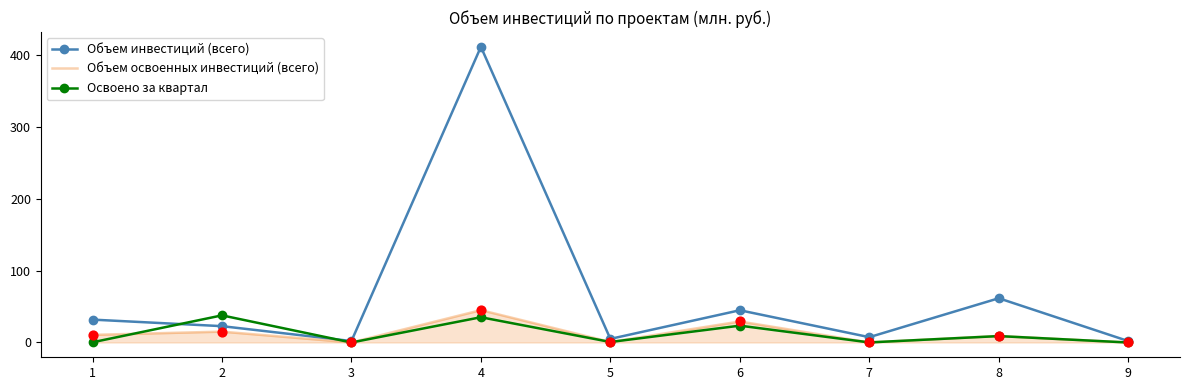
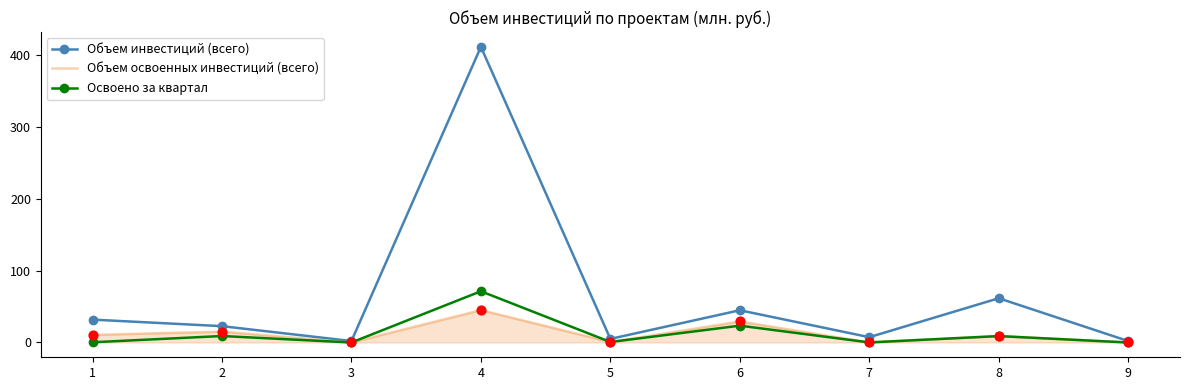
  {
    "Объем инвестиций (всего)": {
      "1": 30,
      "2": 20,
      "4": 410,
      "5": 10,
      "6": 40,
      "7": 10,
      "8": 60
    },
    "Объем освоенных инвестиций (всего)": {
      "1": 10,
      "2": 20,
      "4": 50,
      "6": 30
    },
    "Освоено за квартал": {
      "1": 0,
-     "2": 40,
-     "4": 40,
+     "2": 10,
+     "4": 70,
      "6": 20
    }
  }
